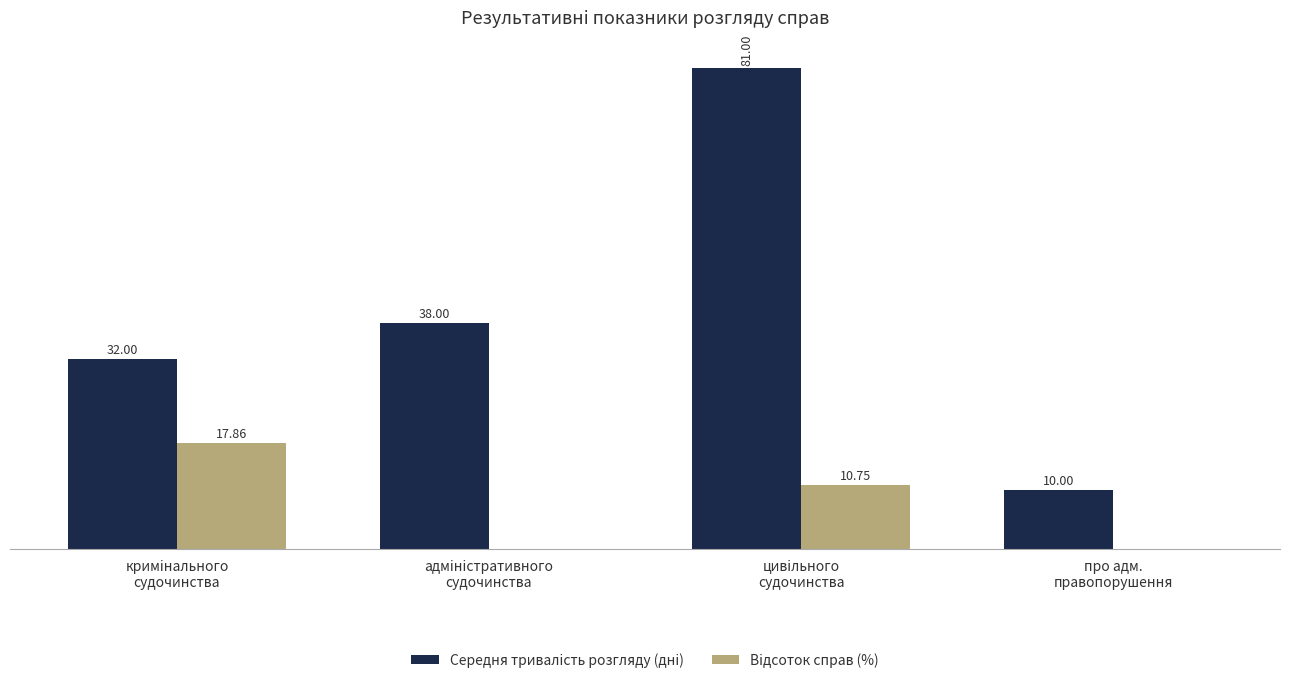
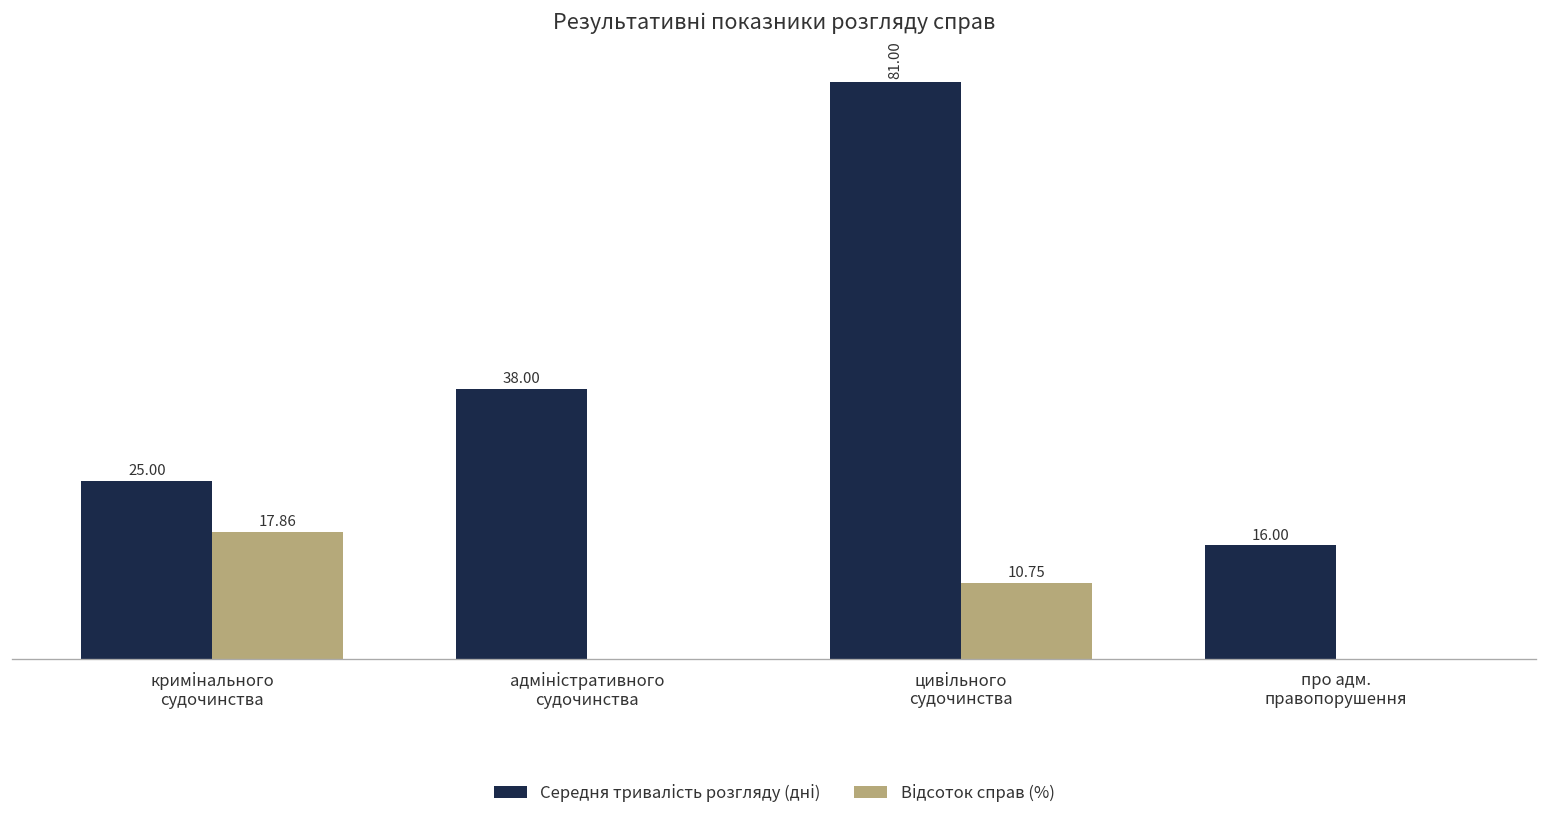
  {
    "Середня тривалість розгляду (дні)": {
-     "кримінального судочинства": 32.00,
+     "кримінального судочинства": 25.00,
      "адміністративного судочинства": 38.00,
      "цивільного судочинства": 81.00,
-     "про адм. правопорушення": 10.00
+     "про адм. правопорушення": 16.00
    },
    "Відсоток справ (%)": {
      "кримінального судочинства": 17.86,
      "цивільного судочинства": 10.75
    }
  }
